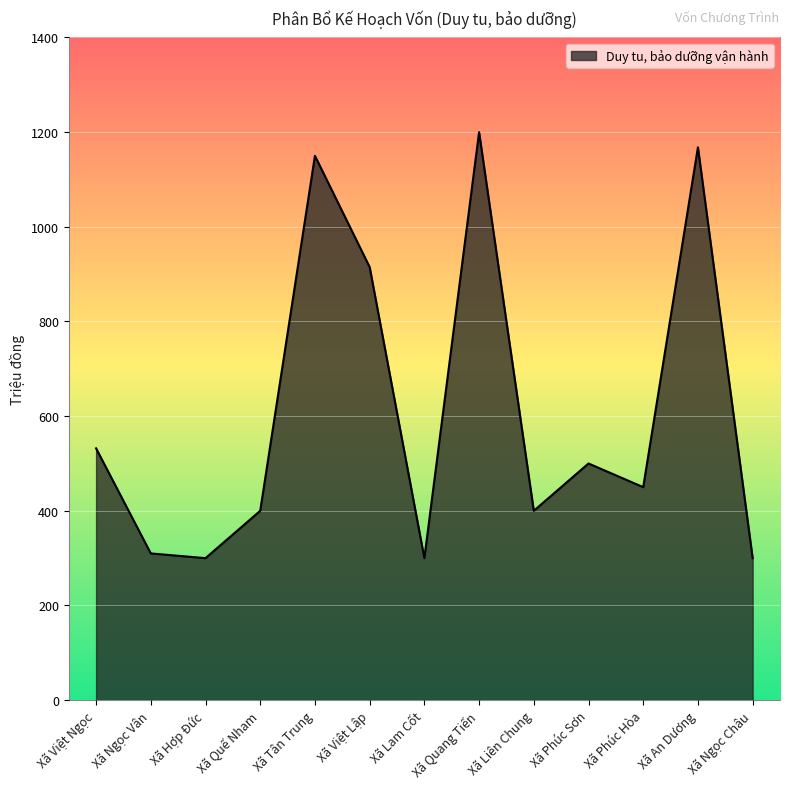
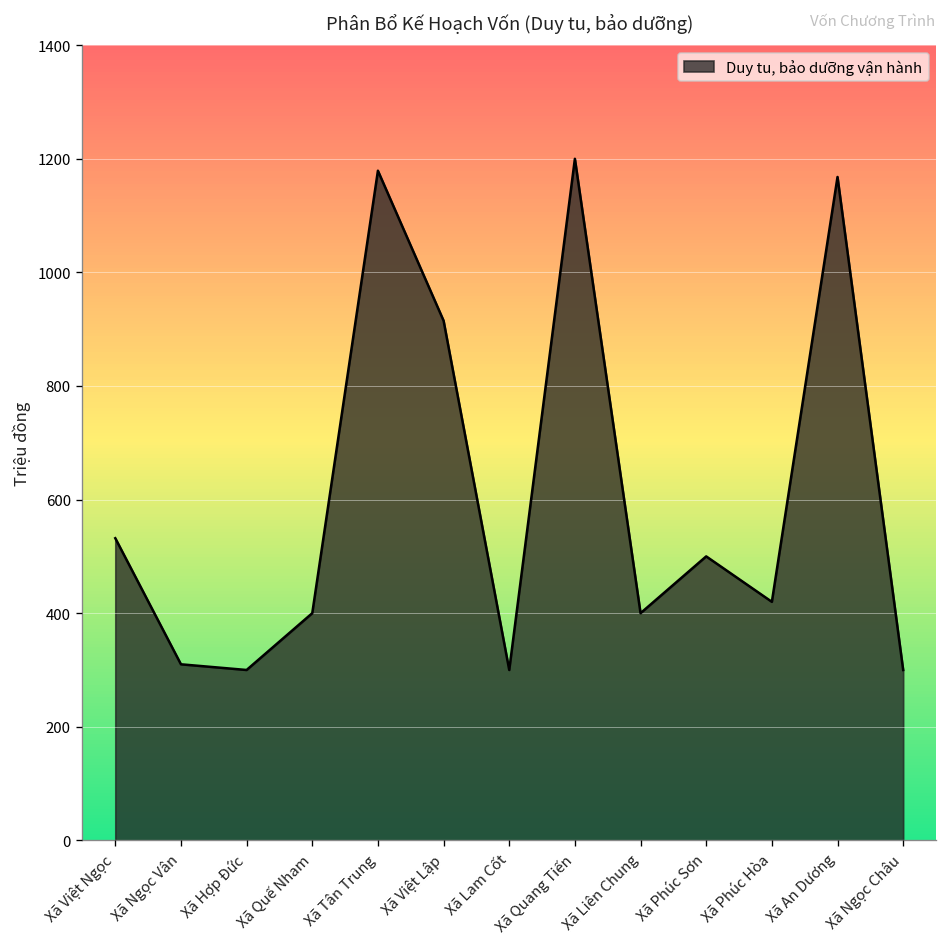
  {
    "Xã Việt Ngọc": 530,
    "Xã Ngọc Vân": 310,
    "Xã Hợp Đức": 300,
    "Xã Quế Nham": 400,
-   "Xã Tân Trung": 1150,
+   "Xã Tân Trung": 1180,
    "Xã Việt Lập": 920,
    "Xã Lam Cốt": 300,
    "Xã Quang Tiến": 1200,
    "Xã Liên Chung": 400,
    "Xã Phúc Sơn": 500,
-   "Xã Phúc Hòa": 450,
+   "Xã Phúc Hòa": 420,
    "Xã An Dương": 1170,
    "Xã Ngọc Châu": 300
  }
